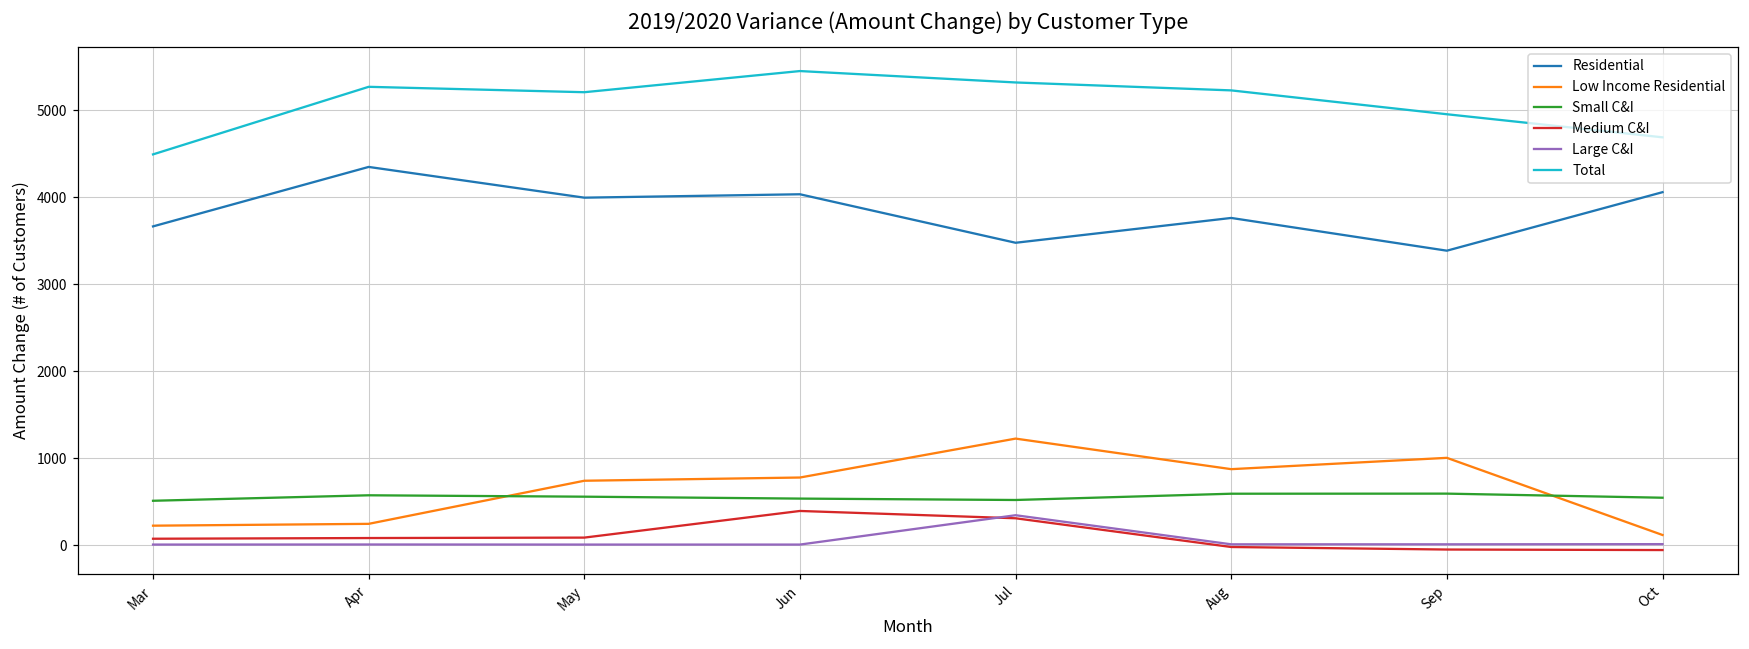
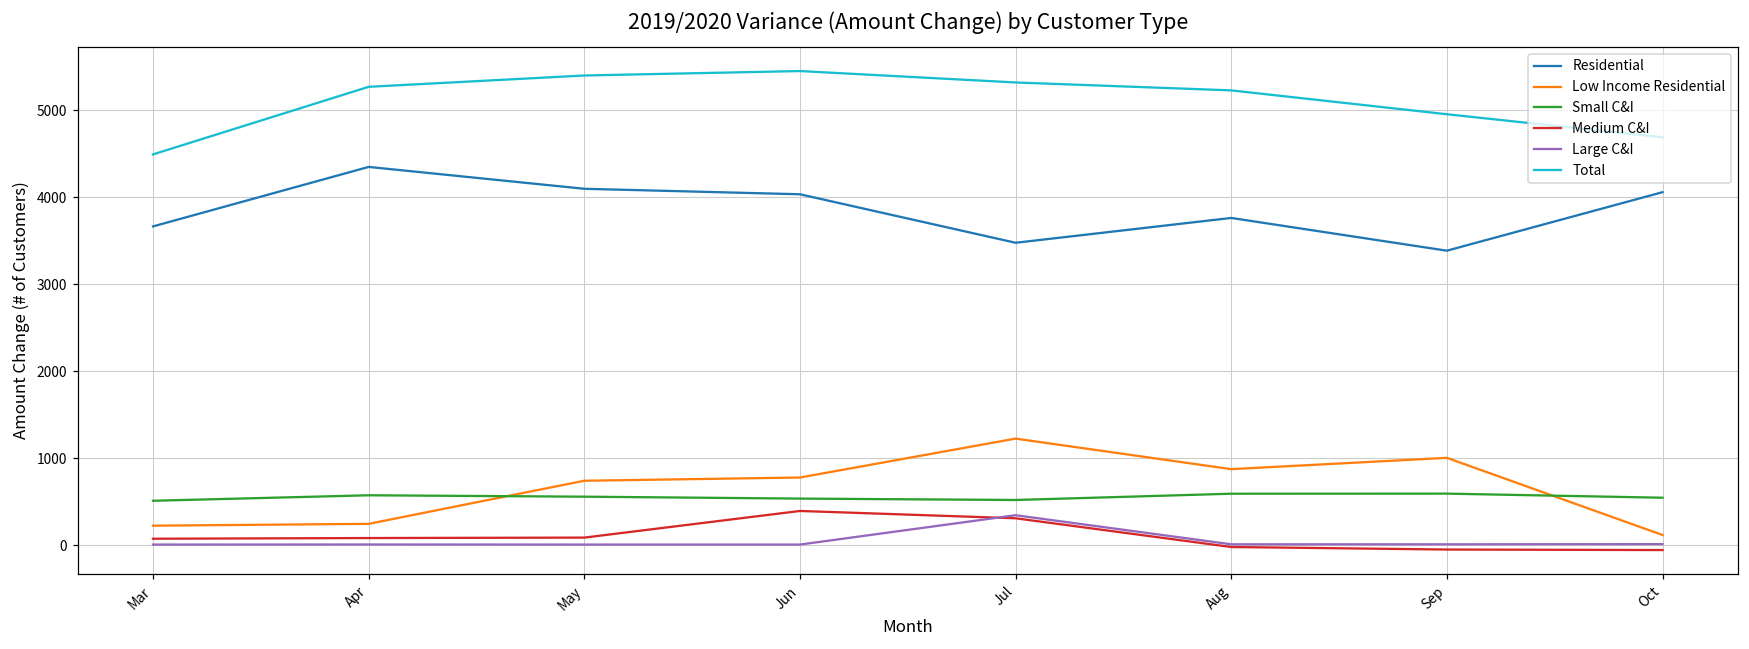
  {
    "Residential": {
      "Mar": 3700,
      "Apr": 4300,
-     "May": 4000,
+     "May": 4100,
      "Jun": 4000,
      "Jul": 3500,
      "Aug": 3800,
      "Sep": 3400,
      "Oct": 4100
    },
    "Low Income Residential": {
      "Mar": 200,
      "Apr": 200,
      "May": 700,
      "Jun": 800,
      "Jul": 1200,
      "Aug": 900,
      "Sep": 1000,
      "Oct": 100
    },
    "Small C&I": {
      "Mar": 500,
      "Apr": 600,
      "May": 600,
      "Jun": 500,
      "Jul": 500,
      "Aug": 600,
      "Sep": 600,
      "Oct": 500
    },
    "Medium C&I": {
      "Mar": 100,
      "Apr": 100,
      "May": 100,
      "Jun": 400,
      "Jul": 300,
      "Sep": 0,
      "Oct": -100
    },
    "Large C&I": {
      "Mar": 0,
      "Apr": 0,
      "May": 0,
      "Jun": 0,
      "Jul": 300,
      "Sep": 0,
      "Oct": 0
    },
    "Total": {
      "Mar": 4500,
      "Apr": 5300,
-     "May": 5200,
+     "May": 5400,
      "Jun": 5400,
      "Jul": 5300,
      "Aug": 5200,
      "Sep": 5000
    }
  }
